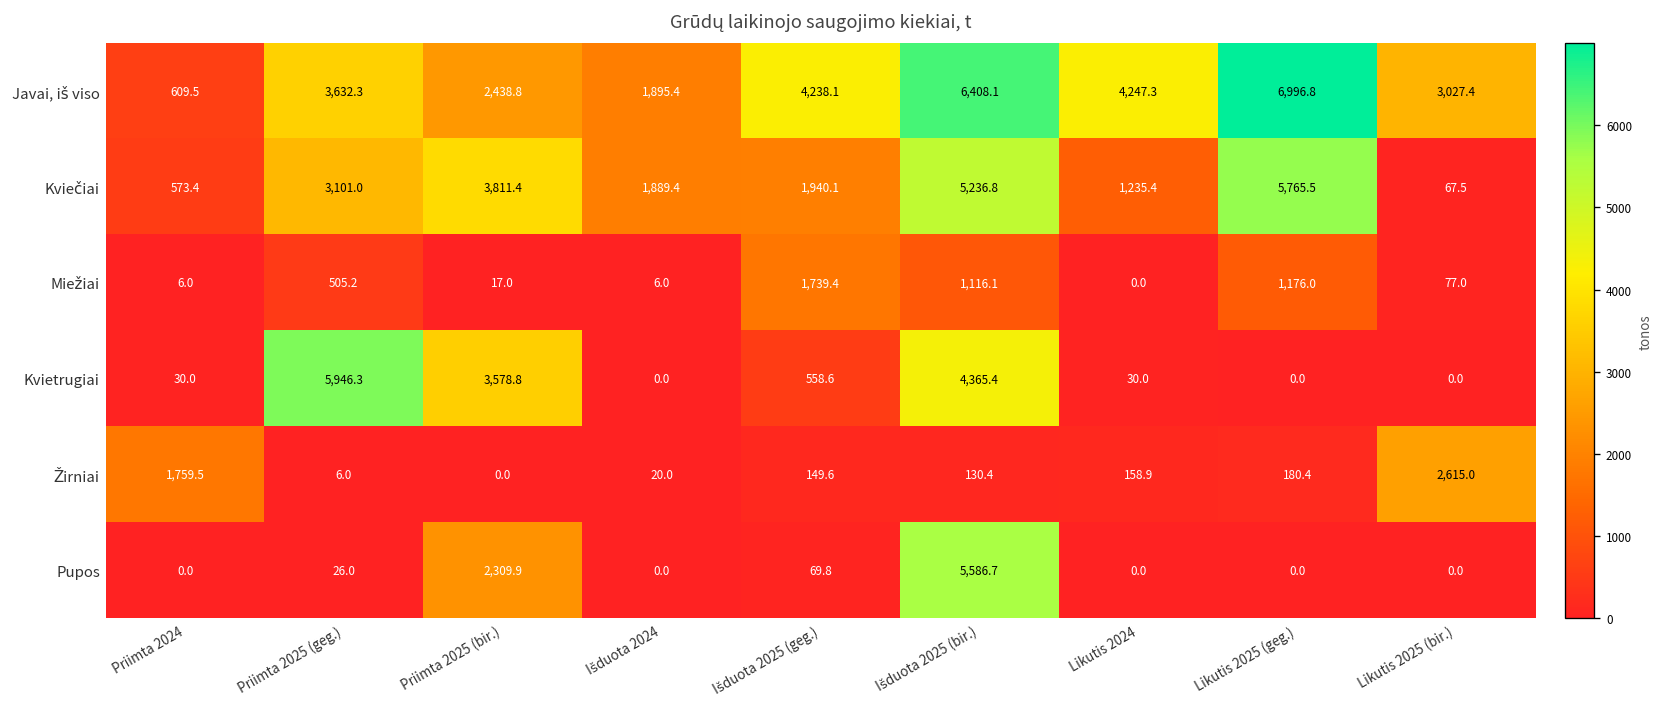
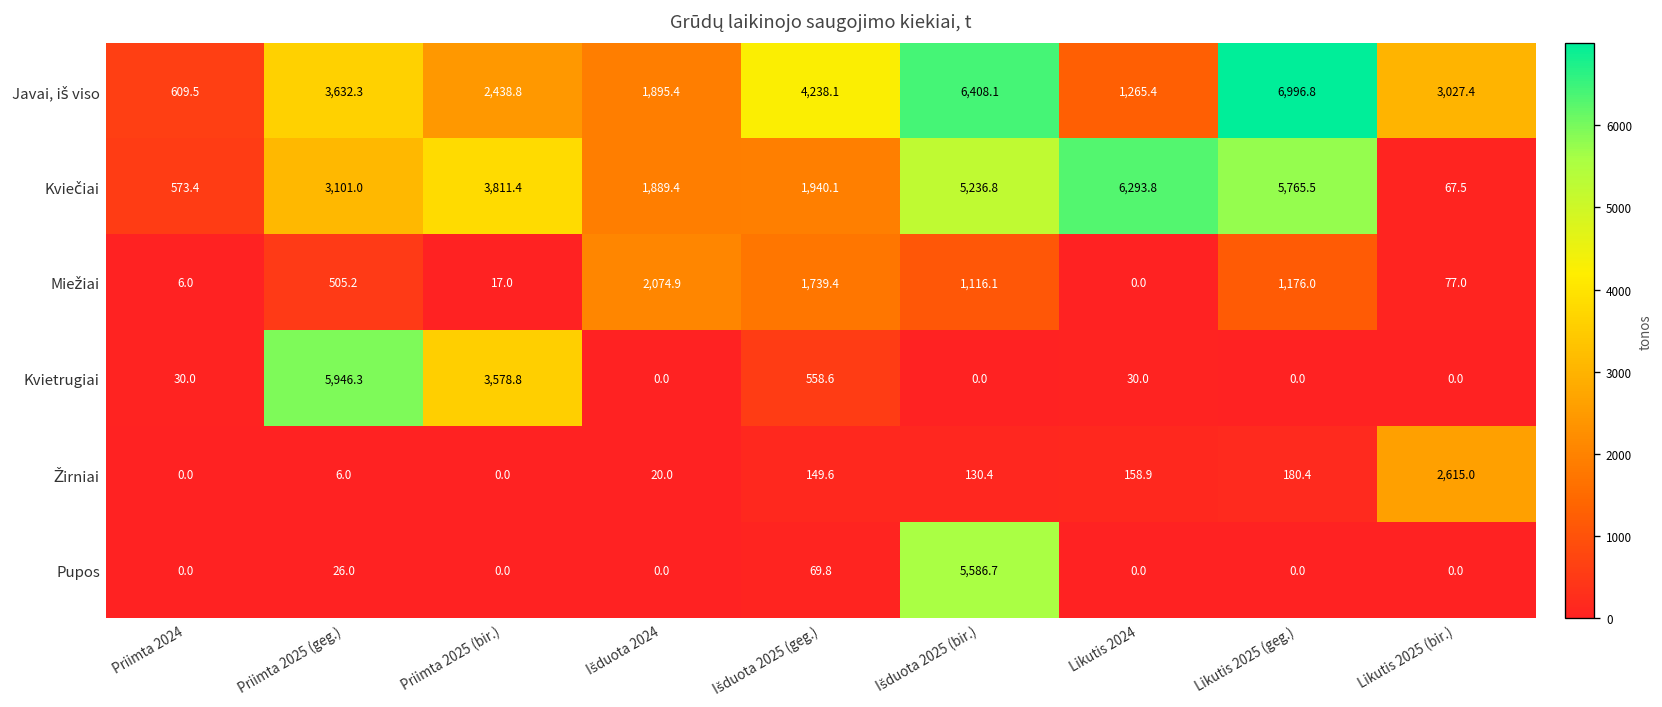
  {
    "Javai, iš viso": {
      "Priimta 2024": "609.5",
      "Priimta 2025 (geg.)": "3,632.3",
      "Priimta 2025 (bir.)": "2,438.8",
      "Išduota 2024": "1,895.4",
      "Išduota 2025 (geg.)": "4,238.1",
      "Išduota 2025 (bir.)": "6,408.1",
-     "Likutis 2024": "4,247.3",
+     "Likutis 2024": "1,265.4",
      "Likutis 2025 (geg.)": "6,996.8",
      "Likutis 2025 (bir.)": "3,027.4"
    },
    "Kviečiai": {
      "Priimta 2024": "573.4",
      "Priimta 2025 (geg.)": "3,101.0",
      "Priimta 2025 (bir.)": "3,811.4",
      "Išduota 2024": "1,889.4",
      "Išduota 2025 (geg.)": "1,940.1",
      "Išduota 2025 (bir.)": "5,236.8",
-     "Likutis 2024": "1,235.4",
+     "Likutis 2024": "6,293.8",
      "Likutis 2025 (geg.)": "5,765.5",
      "Likutis 2025 (bir.)": "67.5"
    },
    "Miežiai": {
      "Priimta 2024": "6.0",
      "Priimta 2025 (geg.)": "505.2",
      "Priimta 2025 (bir.)": "17.0",
-     "Išduota 2024": "6.0",
+     "Išduota 2024": "2,074.9",
      "Išduota 2025 (geg.)": "1,739.4",
      "Išduota 2025 (bir.)": "1,116.1",
      "Likutis 2024": "0.0",
      "Likutis 2025 (geg.)": "1,176.0",
      "Likutis 2025 (bir.)": "77.0"
    },
    "Kvietrugiai": {
      "Priimta 2024": "30.0",
      "Priimta 2025 (geg.)": "5,946.3",
      "Priimta 2025 (bir.)": "3,578.8",
      "Išduota 2024": "0.0",
      "Išduota 2025 (geg.)": "558.6",
-     "Išduota 2025 (bir.)": "4,365.4",
+     "Išduota 2025 (bir.)": "0.0",
      "Likutis 2024": "30.0",
      "Likutis 2025 (geg.)": "0.0",
      "Likutis 2025 (bir.)": "0.0"
    },
    "Žirniai": {
-     "Priimta 2024": "1,759.5",
+     "Priimta 2024": "0.0",
      "Priimta 2025 (geg.)": "6.0",
      "Priimta 2025 (bir.)": "0.0",
      "Išduota 2024": "20.0",
      "Išduota 2025 (geg.)": "149.6",
      "Išduota 2025 (bir.)": "130.4",
      "Likutis 2024": "158.9",
      "Likutis 2025 (geg.)": "180.4",
      "Likutis 2025 (bir.)": "2,615.0"
    },
    "Pupos": {
      "Priimta 2024": "0.0",
      "Priimta 2025 (geg.)": "26.0",
-     "Priimta 2025 (bir.)": "2,309.9",
+     "Priimta 2025 (bir.)": "0.0",
      "Išduota 2024": "0.0",
      "Išduota 2025 (geg.)": "69.8",
      "Išduota 2025 (bir.)": "5,586.7",
      "Likutis 2024": "0.0",
      "Likutis 2025 (geg.)": "0.0",
      "Likutis 2025 (bir.)": "0.0"
    }
  }
